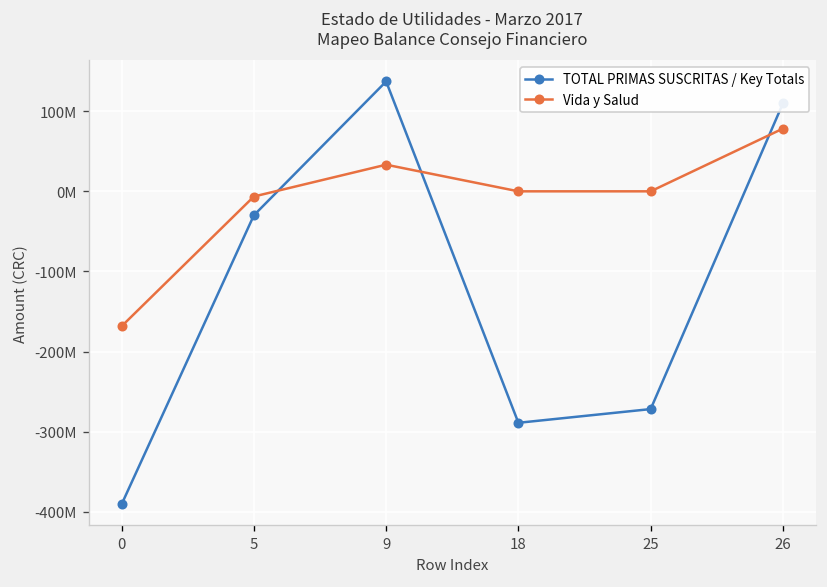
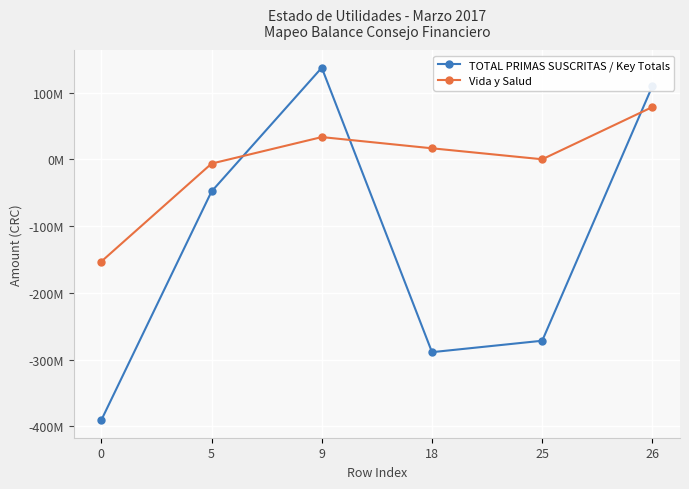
  {
    "TOTAL PRIMAS SUSCRITAS / Key Totals": {
      "0": -390000000,
-     "5": -30000000,
+     "5": -50000000,
      "9": 140000000,
      "18": -290000000,
      "25": -270000000
    },
    "Vida y Salud": {
-     "0": -170000000,
+     "0": -150000000,
      "5": -10000000,
      "9": 30000000,
-     "18": 0,
+     "18": 20000000,
      "25": 0,
      "26": 80000000
    }
  }
